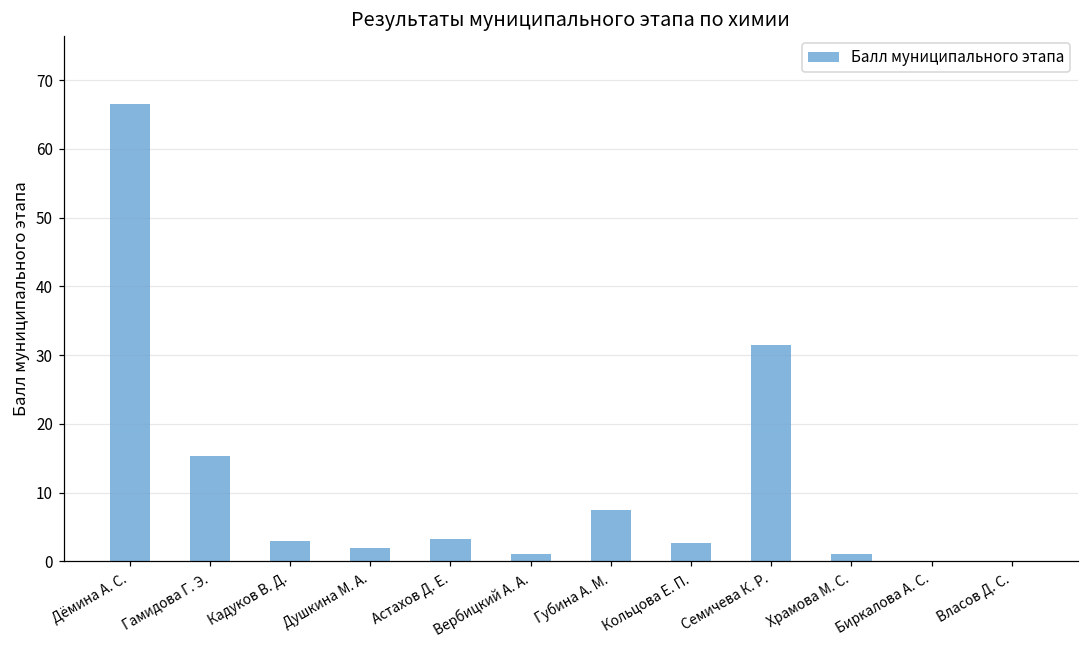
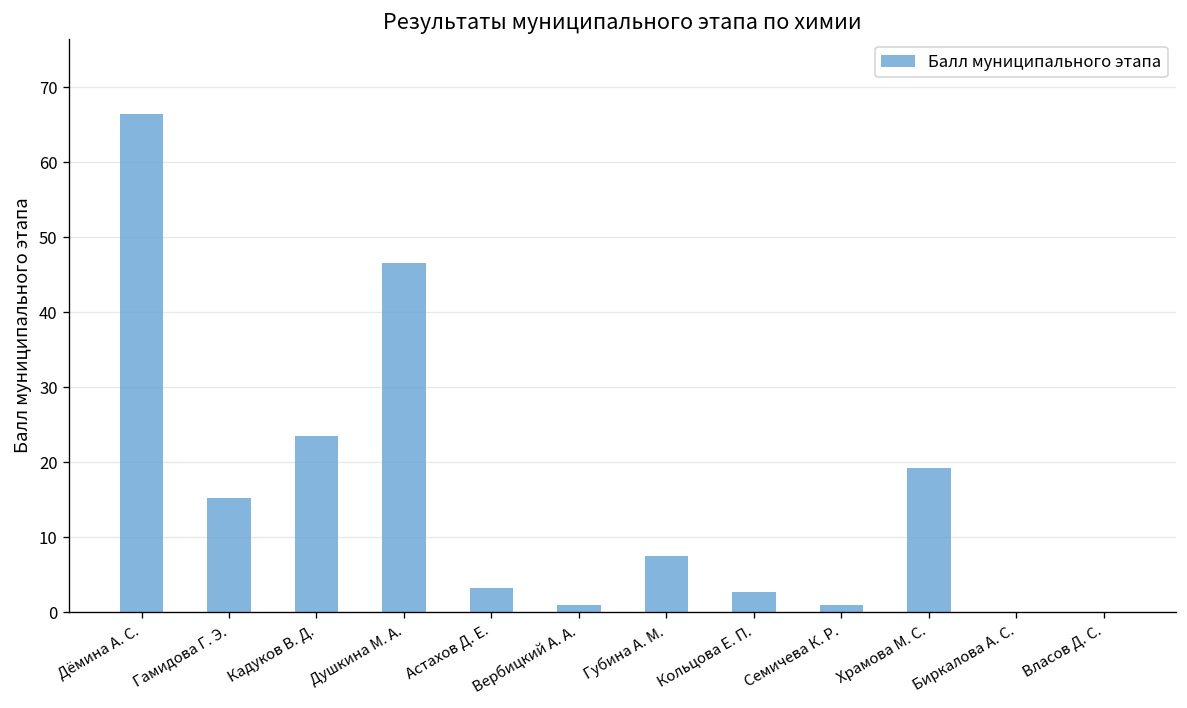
  {
    "Дёмина А. С.": 67,
    "Гамидова Г. Э.": 15,
-   "Кадуков В. Д.": 3,
-   "Душкина М. А.": 2,
+   "Кадуков В. Д.": 24,
+   "Душкина М. А.": 47,
    "Астахов Д. Е.": 3,
    "Вербицкий А. А.": 1,
    "Губина А. М.": 8,
    "Кольцова Е. П.": 3,
-   "Семичева К. Р.": 32,
-   "Храмова М. С.": 1,
+   "Семичева К. Р.": 1,
+   "Храмова М. С.": 19,
    "Биркалова А. С.": 0,
    "Власов Д. С.": 0
  }
